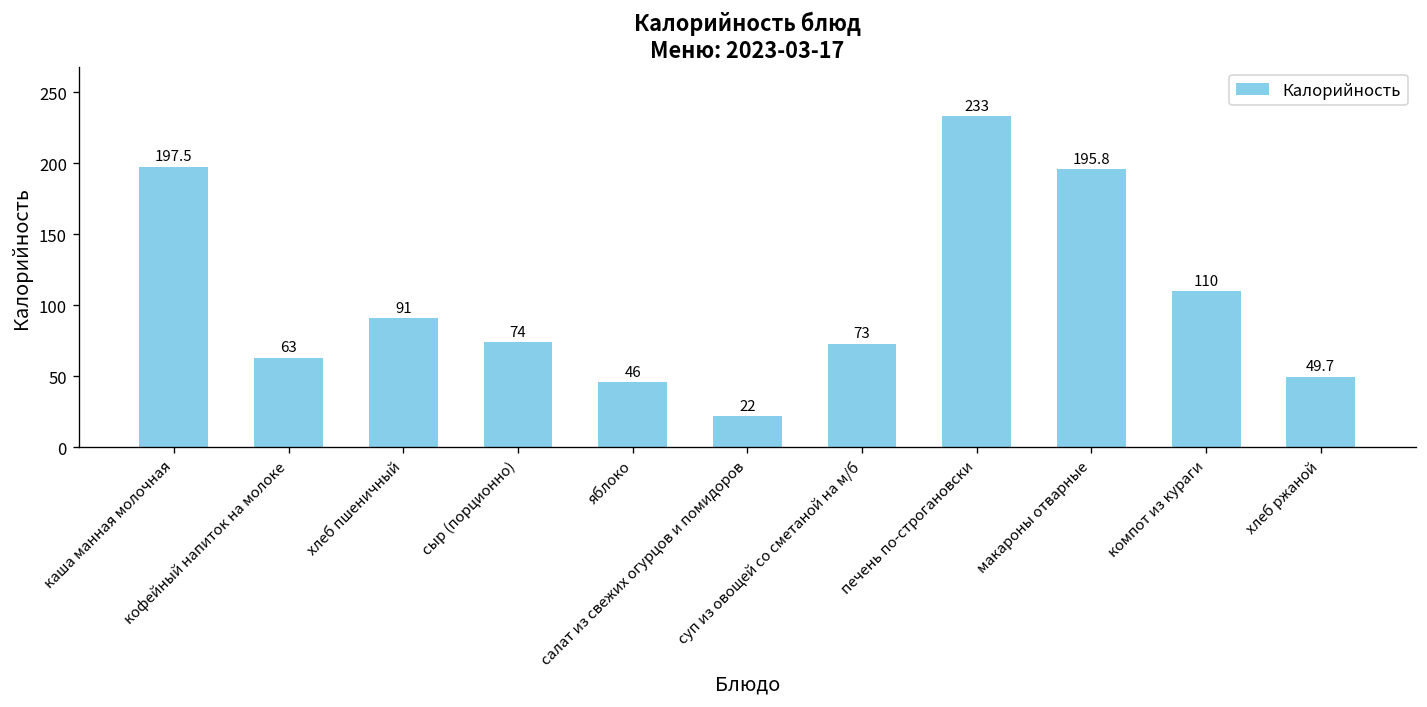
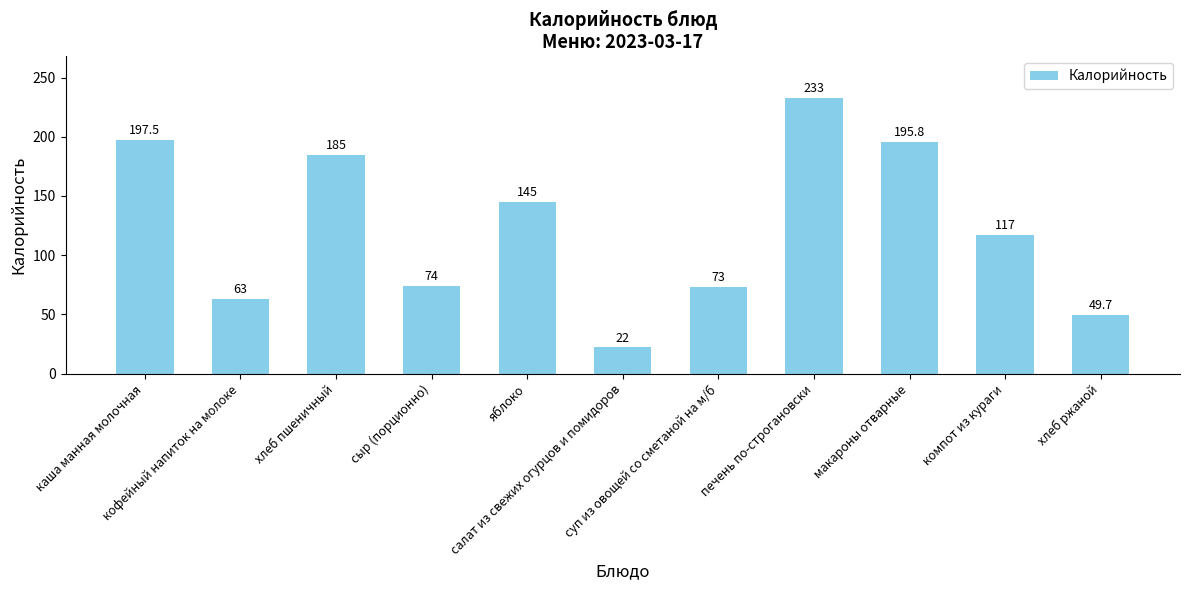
  {
    "каша манная молочная": 197.5,
    "кофейный напиток на молоке": 63,
-   "хлеб пшеничный": 91,
+   "хлеб пшеничный": 185,
    "сыр (порционно)": 74,
-   "яблоко": 46,
+   "яблоко": 145,
    "салат из свежих огурцов и помидоров": 22,
    "суп из овощей со сметаной на м/б": 73,
    "печень по-строгановски": 233,
    "макароны отварные": 195.8,
-   "компот из кураги": 110,
+   "компот из кураги": 117,
    "хлеб ржаной": 49.7
  }
